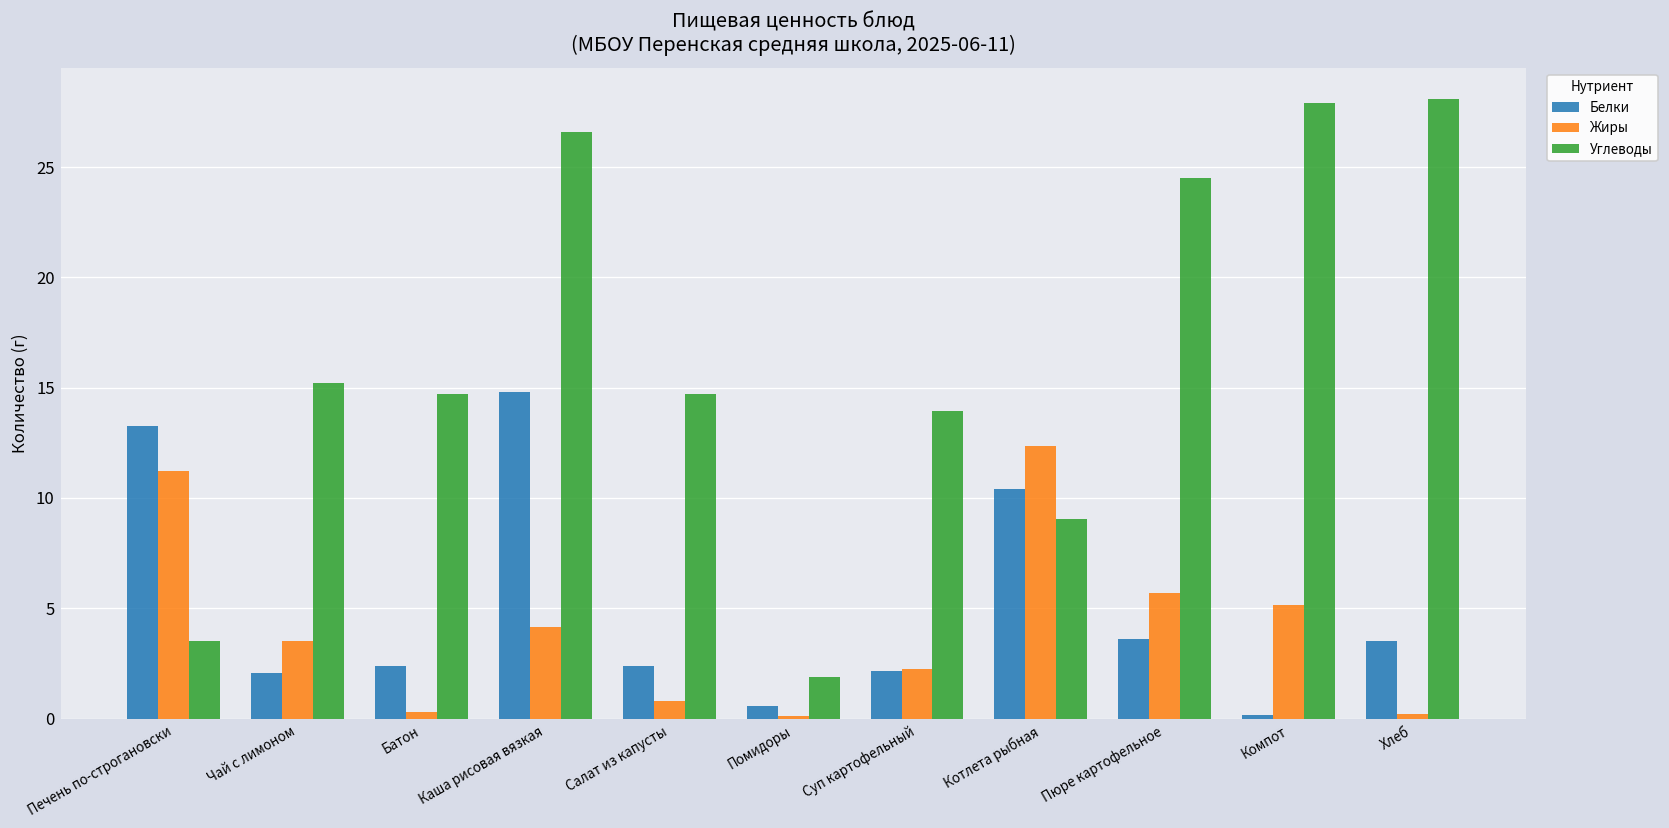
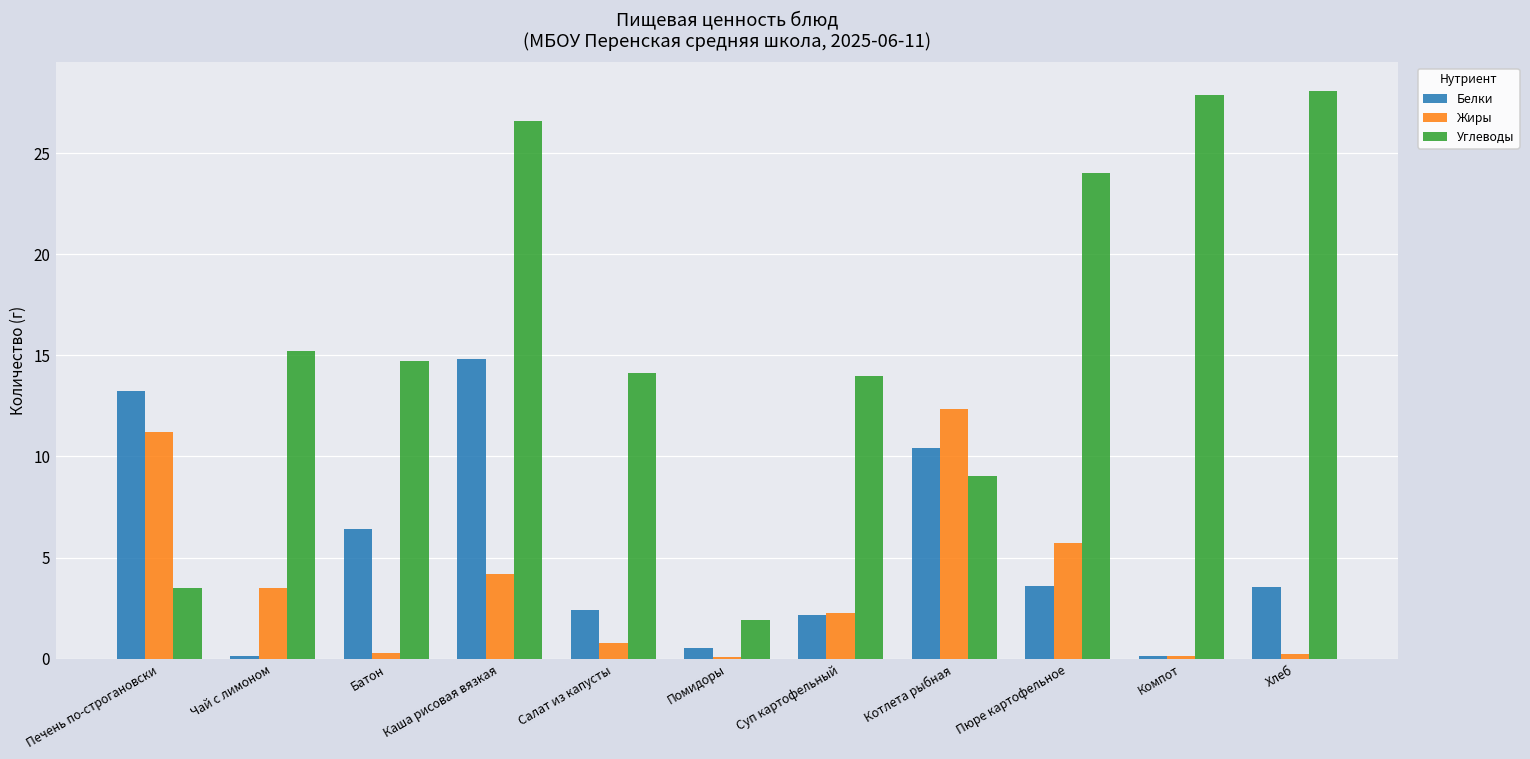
  {
    "Белки": {
      "Печень по-строгановски": 13.3,
-     "Чай с лимоном": 2.1,
-     "Батон": 2.4,
+     "Чай с лимоном": 0.1,
+     "Батон": 6.4,
      "Каша рисовая вязкая": 14.8,
      "Салат из капусты": 2.4,
      "Помидоры": 0.6,
      "Суп картофельный": 2.2,
      "Котлета рыбная": 10.4,
      "Пюре картофельное": 3.6,
      "Компот": 0.2,
      "Хлеб": 3.5
    },
    "Жиры": {
      "Печень по-строгановски": 11.2,
      "Чай с лимоном": 3.5,
      "Батон": 0.3,
      "Каша рисовая вязкая": 4.2,
      "Салат из капусты": 0.8,
      "Суп картофельный": 2.3,
      "Котлета рыбная": 12.4,
      "Пюре картофельное": 5.7,
-     "Компот": 5.2,
+     "Компот": 0.2,
      "Хлеб": 0.2
    },
    "Углеводы": {
      "Печень по-строгановски": 3.5,
      "Чай с лимоном": 15.2,
      "Батон": 14.7,
      "Каша рисовая вязкая": 26.6,
-     "Салат из капусты": 14.7,
+     "Салат из капусты": 14.1,
      "Помидоры": 1.9,
      "Суп картофельный": 14.0,
      "Котлета рыбная": 9.1,
-     "Пюре картофельное": 24.5,
+     "Пюре картофельное": 24.0,
      "Компот": 27.9,
      "Хлеб": 28.1
    }
  }
